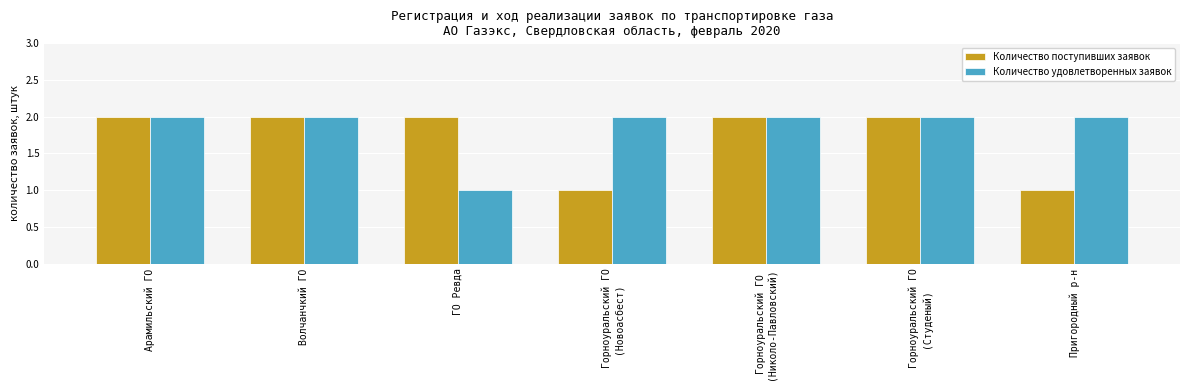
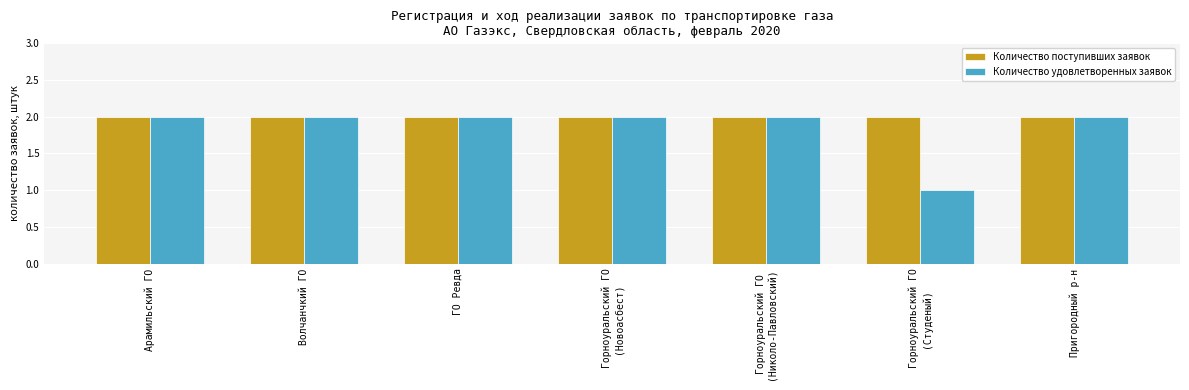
  {
    "Количество поступивших заявок": {
      "Арамильский ГО": 2,
      "Волчанчкий ГО": 2,
      "ГО Ревда": 2,
-     "Горноуральский ГО (Новоасбест)": 1,
+     "Горноуральский ГО (Новоасбест)": 2,
      "Горноуральский ГО (Николо-Павловский)": 2,
      "Горноуральский ГО (Студеный)": 2,
-     "Пригородный р-н": 1
+     "Пригородный р-н": 2
    },
    "Количество удовлетворенных заявок": {
      "Арамильский ГО": 2,
      "Волчанчкий ГО": 2,
-     "ГО Ревда": 1,
+     "ГО Ревда": 2,
      "Горноуральский ГО (Новоасбест)": 2,
      "Горноуральский ГО (Николо-Павловский)": 2,
-     "Горноуральский ГО (Студеный)": 2,
+     "Горноуральский ГО (Студеный)": 1,
      "Пригородный р-н": 2
    }
  }
